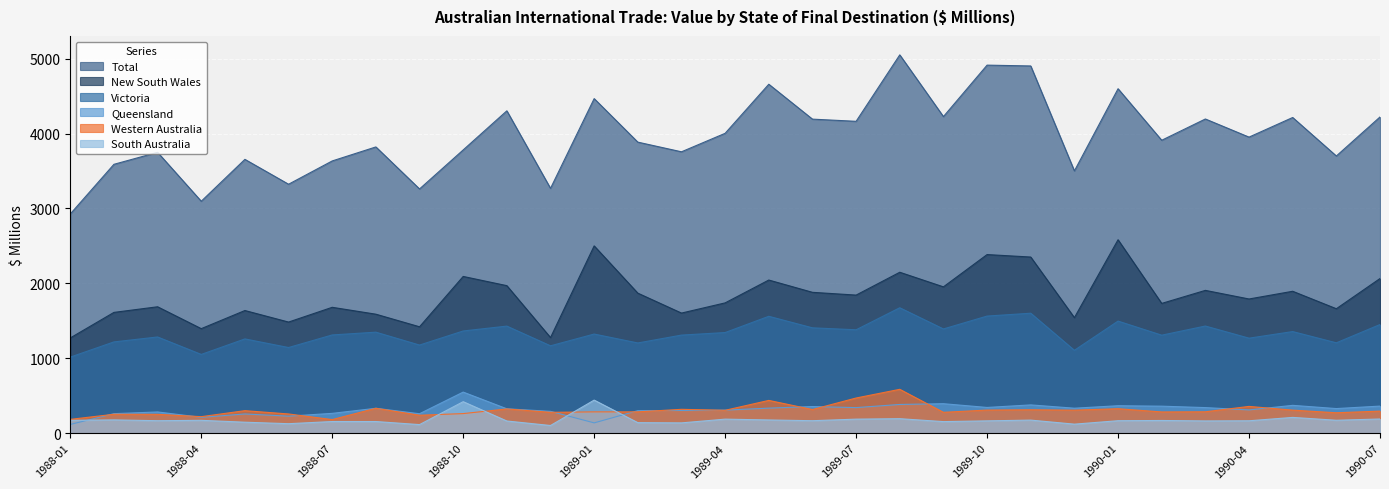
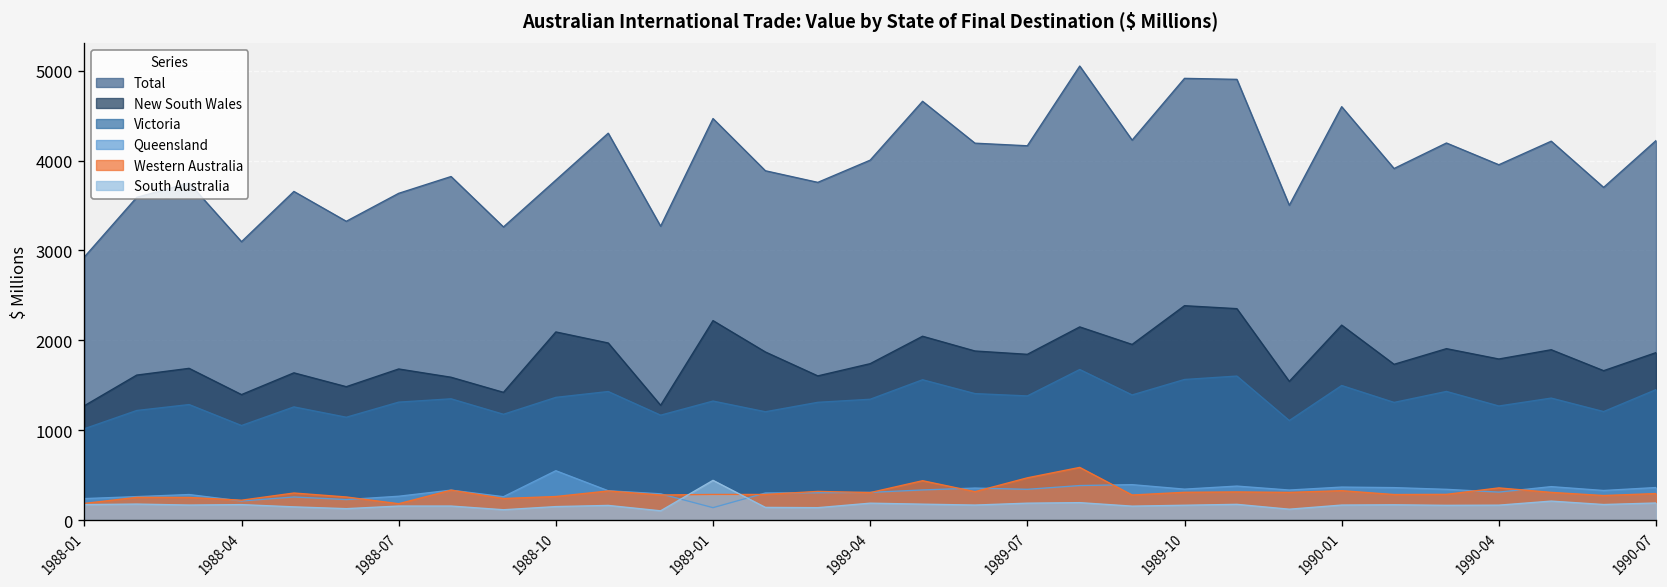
  {
    "New South Wales": {
      "1988-01": 1300,
      "1988-04": 1400,
      "1988-07": 1700,
      "1988-10": 2100,
-     "1989-01": 2500,
+     "1989-01": 2200,
      "1989-04": 1700,
      "1989-07": 1800,
      "1989-10": 2400,
-     "1990-01": 2600,
+     "1990-01": 2200,
      "1990-04": 1800,
-     "1990-07": 2100
+     "1990-07": 1900
    },
    "Queensland": {
-     "1988-01": 100,
+     "1988-01": 200,
      "1988-07": 300,
      "1988-10": 500,
      "1989-01": 100,
      "1989-07": 300,
      "1989-10": 300,
      "1990-01": 400,
      "1990-04": 300,
      "1990-07": 400
    },
    "Western Australia": {
      "1988-10": 300,
      "1989-01": 300,
      "1989-07": 500,
      "1989-10": 300,
      "1990-01": 300,
      "1990-04": 400,
      "1990-07": 300
    },
    "South Australia": {
      "1988-04": 200,
-     "1988-10": 400,
+     "1988-10": 200,
      "1989-01": 400,
      "1989-04": 200,
      "1989-07": 200,
      "1989-10": 200,
      "1990-01": 200,
      "1990-04": 200,
      "1990-07": 200
    }
  }
